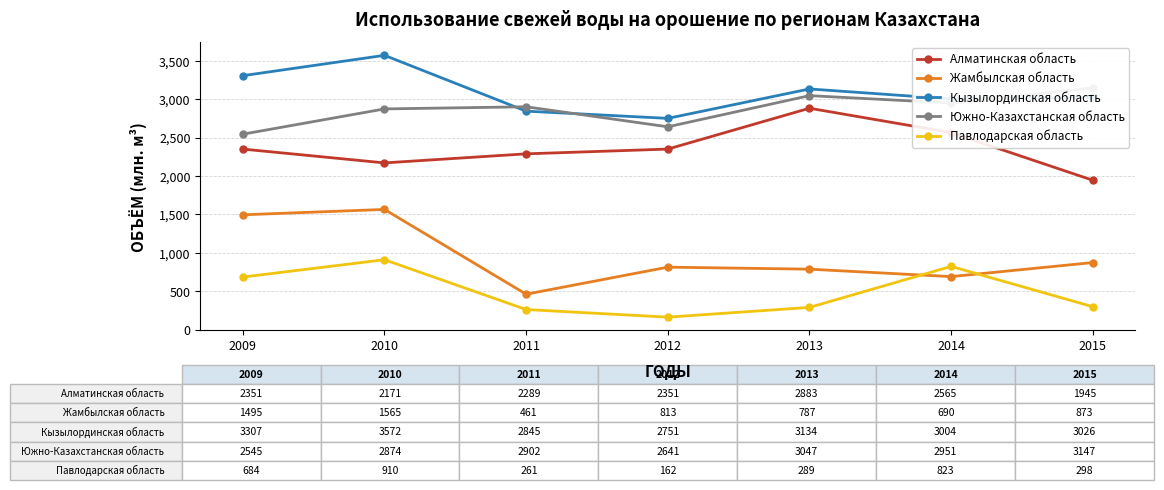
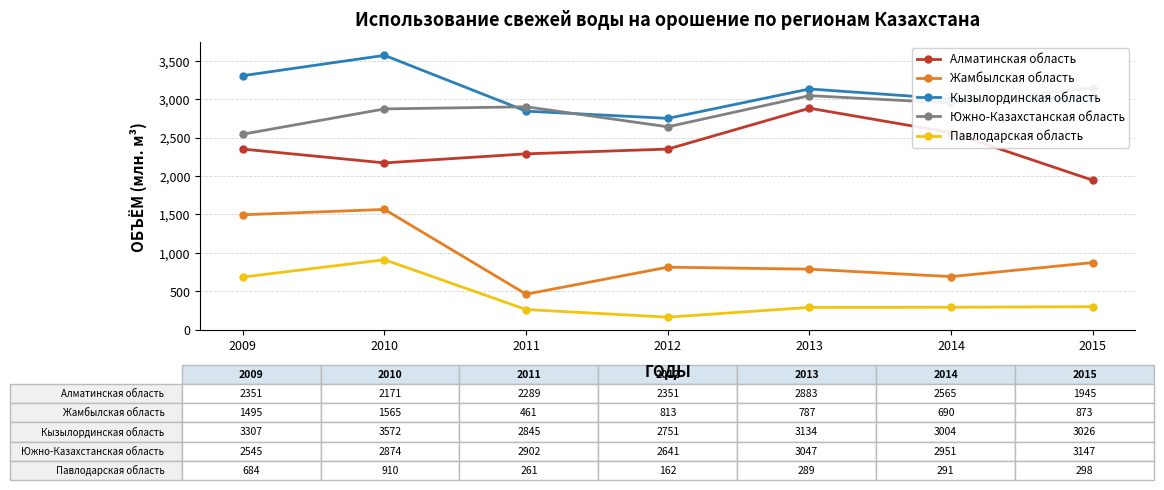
  {
    "Алматинская область": {
      "2009": "2,400",
      "2010": "2,200",
      "2011": "2,300",
      "2012": "2,400",
      "2013": "2,900",
      "2015": "1,900"
    },
    "Жамбылская область": {
      "2009": "1,500",
      "2010": "1,600",
      "2011": "500",
      "2012": "800",
      "2013": "800",
      "2014": "700",
      "2015": "900"
    },
    "Кызылординская область": {
      "2009": "3,300",
      "2010": "3,600",
      "2011": "2,800",
      "2012": "2,800",
      "2013": "3,100"
    },
    "Южно-Казахстанская область": {
      "2009": "2,500",
      "2010": "2,900",
      "2011": "2,900",
      "2012": "2,600",
      "2013": "3,000"
    },
    "Павлодарская область": {
-     "2014": "823"
+     "2014": "291"
    }
  }
